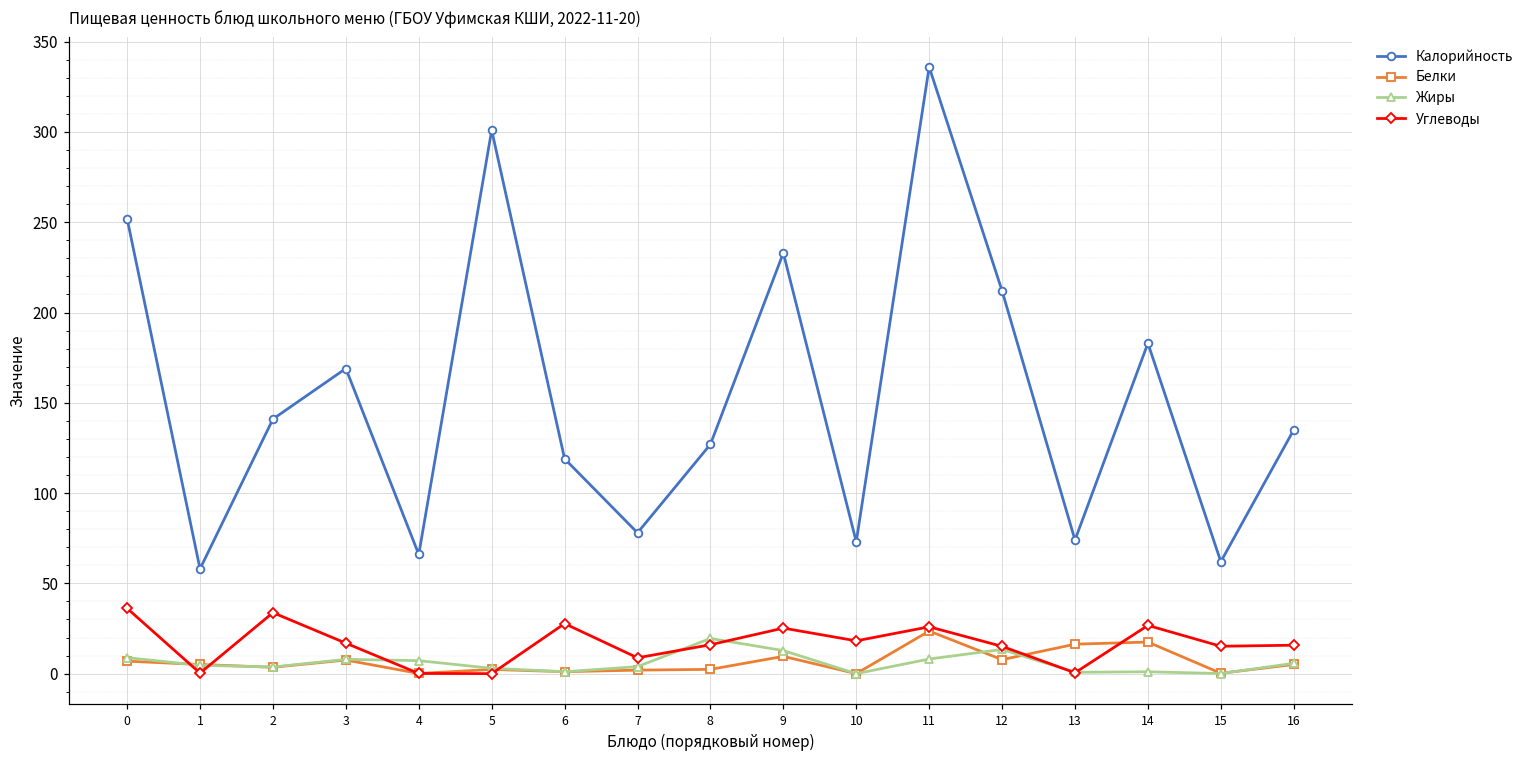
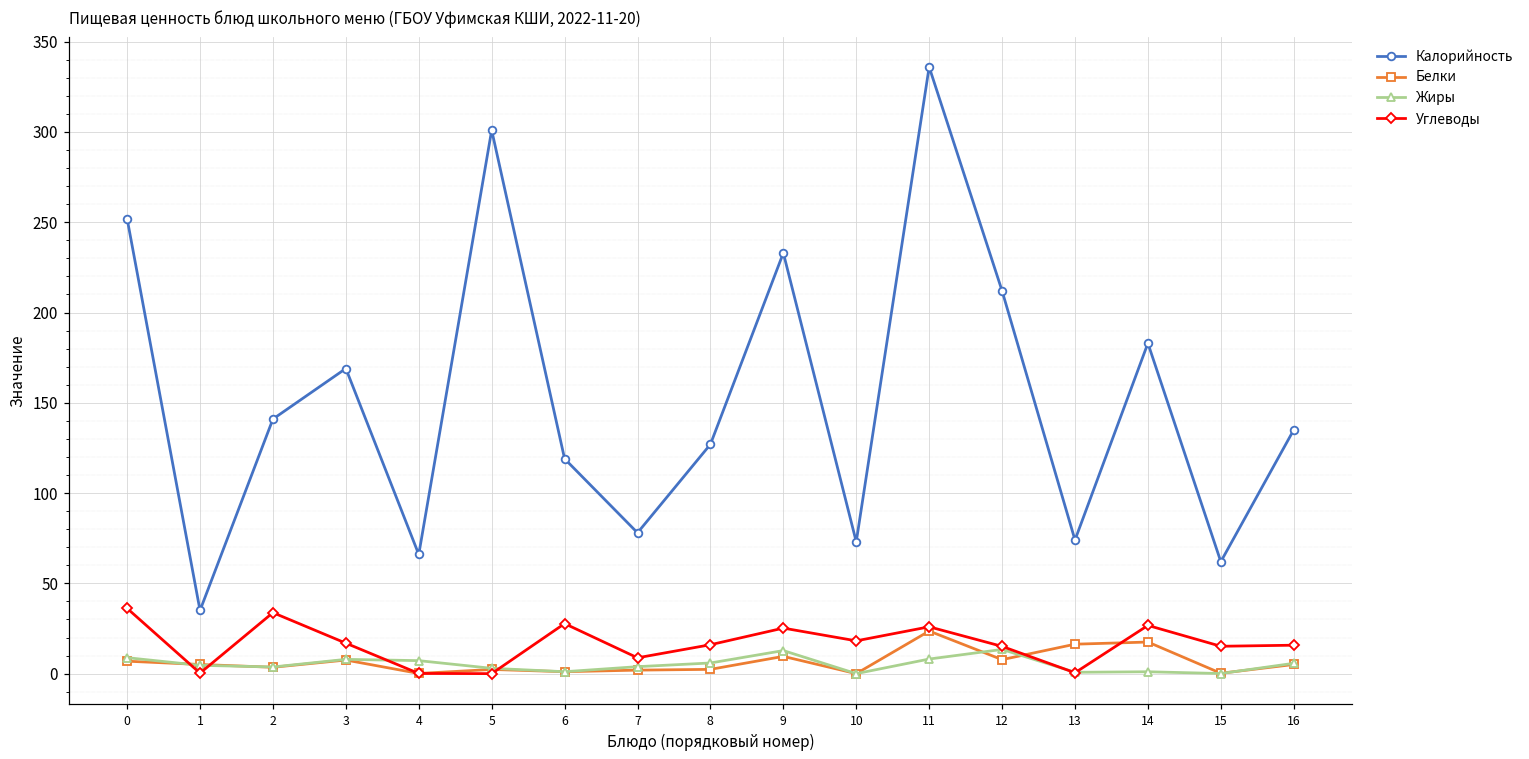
  {
    "Калорийность": {
      "0": 252,
-     "1": 58,
+     "1": 35,
      "2": 141,
      "3": 169,
      "4": 66,
      "5": 301,
      "6": 119,
      "7": 78,
      "8": 127,
      "9": 233,
      "10": 73,
      "11": 336,
      "12": 212,
      "13": 74,
      "14": 183,
      "15": 62,
      "16": 135
    },
    "Белки": {
      "0": 7,
      "7": 2,
      "8": 2,
      "9": 10,
      "11": 24,
      "12": 8,
      "13": 16,
      "14": 18
    },
    "Жиры": {
      "0": 9,
      "4": 7,
      "7": 4,
-     "8": 20,
+     "8": 6,
      "9": 13,
      "11": 8,
      "12": 13,
      "14": 1
    },
    "Углеводы": {
      "0": 36,
      "1": 0,
      "2": 34,
      "3": 17,
      "5": 0,
      "6": 28,
      "7": 9,
      "8": 16,
      "9": 25,
      "10": 18,
      "11": 26,
      "12": 15,
      "14": 27,
      "15": 15,
      "16": 16
    }
  }
